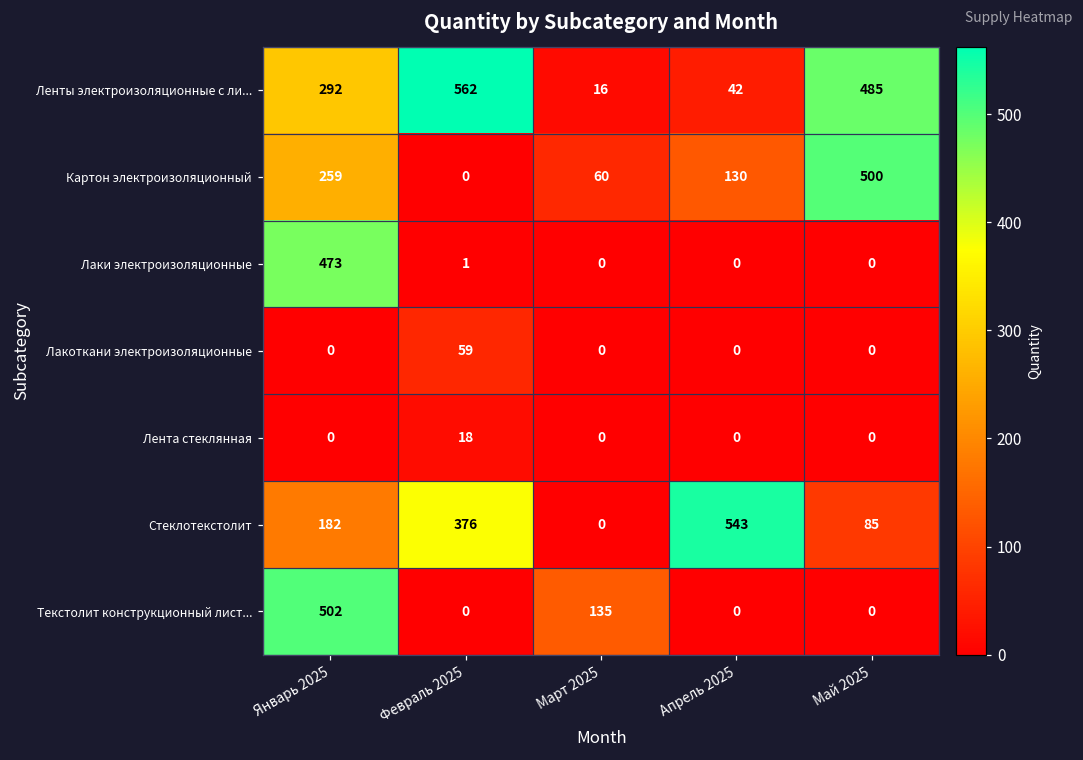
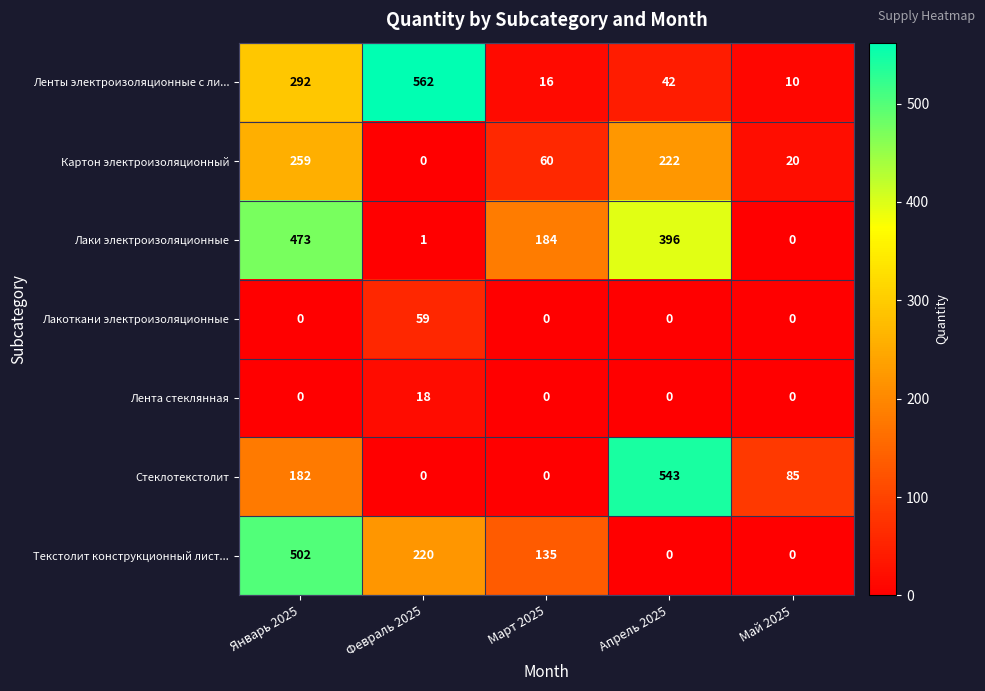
  {
    "Ленты электроизоляционные с ли...": {
      "Январь 2025": 292,
      "Февраль 2025": 562,
      "Март 2025": 16,
      "Апрель 2025": 42,
-     "Май 2025": 485
+     "Май 2025": 10
    },
    "Картон электроизоляционный": {
      "Январь 2025": 259,
      "Февраль 2025": 0,
      "Март 2025": 60,
-     "Апрель 2025": 130,
-     "Май 2025": 500
+     "Апрель 2025": 222,
+     "Май 2025": 20
    },
    "Лаки электроизоляционные": {
      "Январь 2025": 473,
      "Февраль 2025": 1,
-     "Март 2025": 0,
-     "Апрель 2025": 0,
+     "Март 2025": 184,
+     "Апрель 2025": 396,
      "Май 2025": 0
    },
    "Лакоткани электроизоляционные": {
      "Январь 2025": 0,
      "Февраль 2025": 59,
      "Март 2025": 0,
      "Апрель 2025": 0,
      "Май 2025": 0
    },
    "Лента стеклянная": {
      "Январь 2025": 0,
      "Февраль 2025": 18,
      "Март 2025": 0,
      "Апрель 2025": 0,
      "Май 2025": 0
    },
    "Стеклотекстолит": {
      "Январь 2025": 182,
-     "Февраль 2025": 376,
+     "Февраль 2025": 0,
      "Март 2025": 0,
      "Апрель 2025": 543,
      "Май 2025": 85
    },
    "Текстолит конструкционный лист...": {
      "Январь 2025": 502,
-     "Февраль 2025": 0,
+     "Февраль 2025": 220,
      "Март 2025": 135,
      "Апрель 2025": 0,
      "Май 2025": 0
    }
  }
